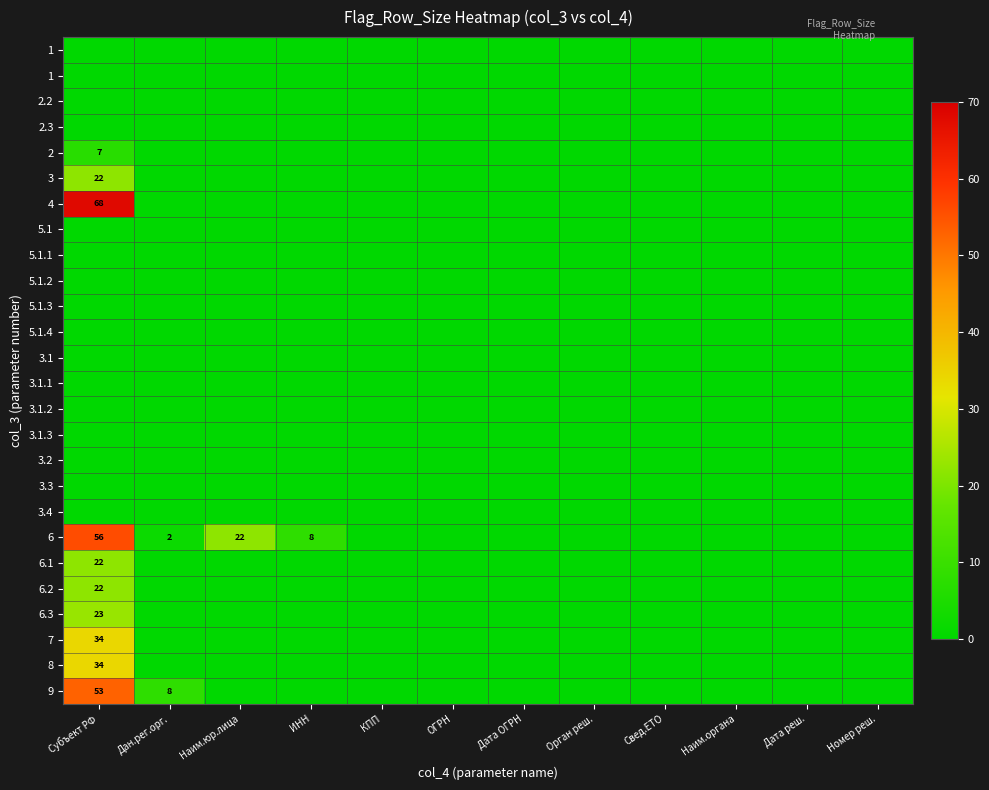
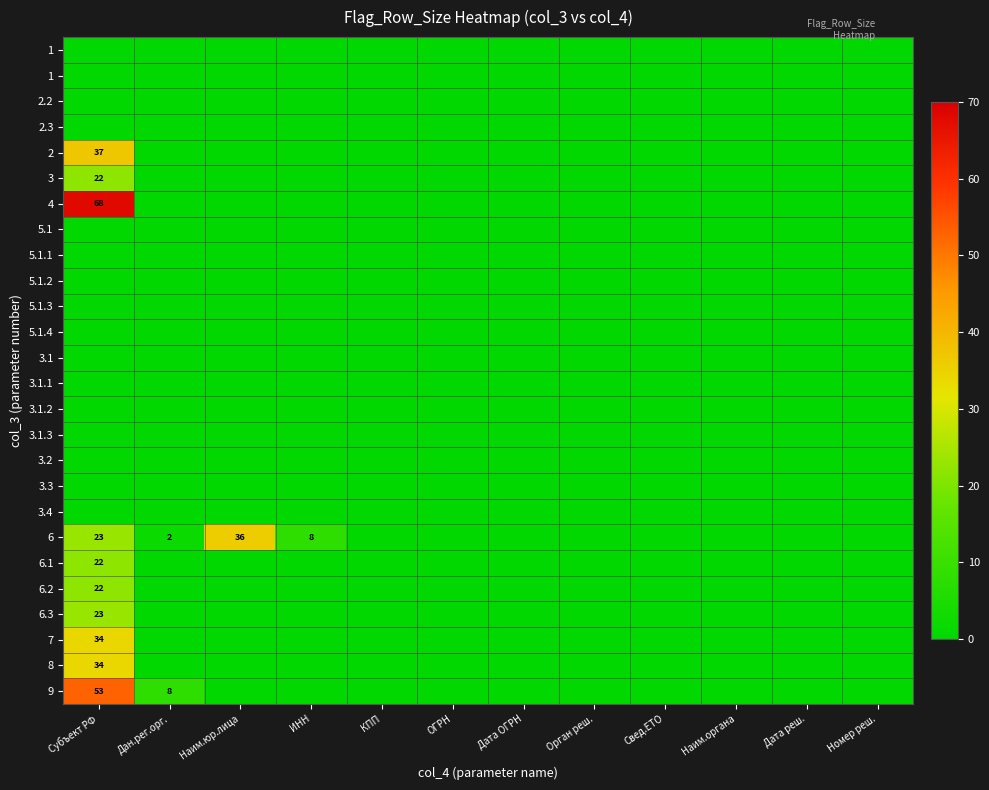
  {
    "2": {
-     "Субъект РФ": 7
+     "Субъект РФ": 37
    },
    "3": {
      "Субъект РФ": 22
    },
    "4": {
      "Субъект РФ": 68
    },
    "6": {
-     "Субъект РФ": 56,
+     "Субъект РФ": 23,
      "Дан.рег.орг.": 2,
-     "Наим.юр.лица": 22,
+     "Наим.юр.лица": 36,
      "ИНН": 8
    },
    "6.1": {
      "Субъект РФ": 22
    },
    "6.2": {
      "Субъект РФ": 22
    },
    "6.3": {
      "Субъект РФ": 23
    },
    "7": {
      "Субъект РФ": 34
    },
    "8": {
      "Субъект РФ": 34
    },
    "9": {
      "Субъект РФ": 53,
      "Дан.рег.орг.": 8
    }
  }
